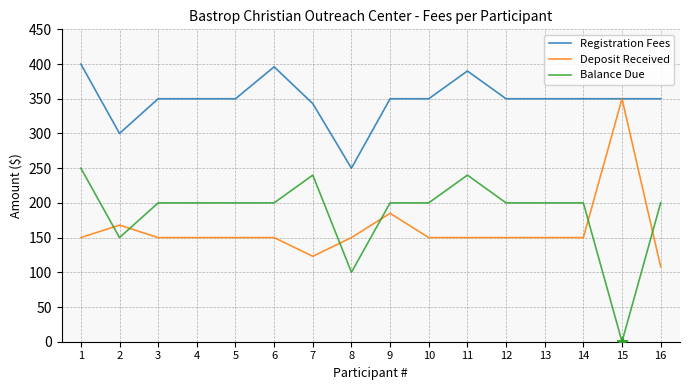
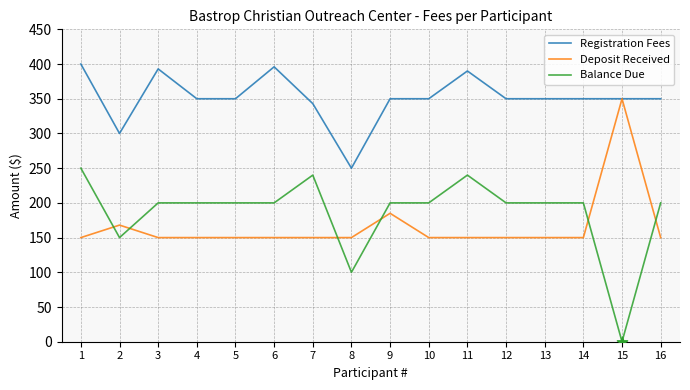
  {
    "Registration Fees": {
      "1": 400,
      "2": 300,
-     "3": 350,
+     "3": 390,
      "4": 350,
      "5": 350,
      "6": 400,
      "7": 340,
      "8": 250,
      "9": 350,
      "10": 350,
      "11": 390,
      "12": 350,
      "13": 350,
      "14": 350,
      "16": 350
    },
    "Deposit Received": {
      "1": 150,
      "2": 170,
      "3": 150,
      "4": 150,
      "5": 150,
      "6": 150,
-     "7": 120,
+     "7": 150,
      "8": 150,
      "9": 190,
      "10": 150,
      "11": 150,
      "12": 150,
      "13": 150,
      "14": 150,
-     "16": 110
+     "16": 150
    }
  }
